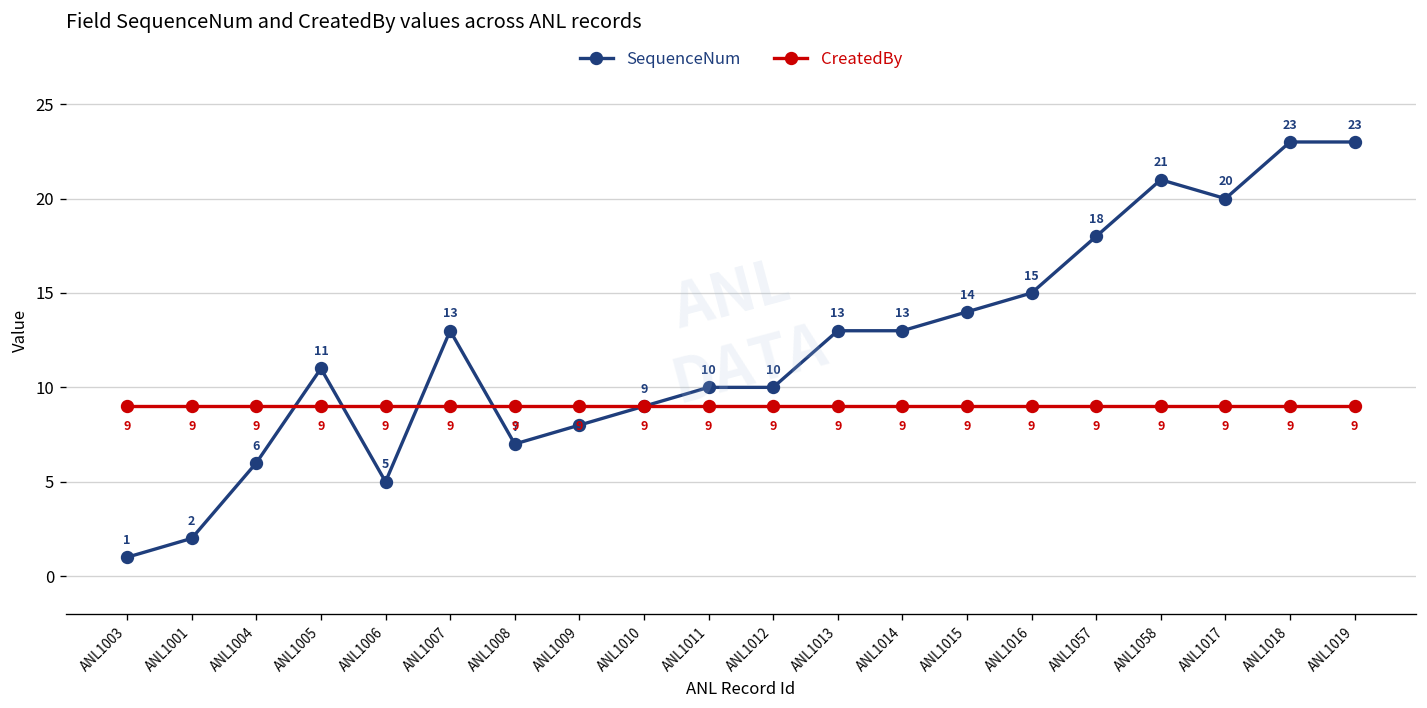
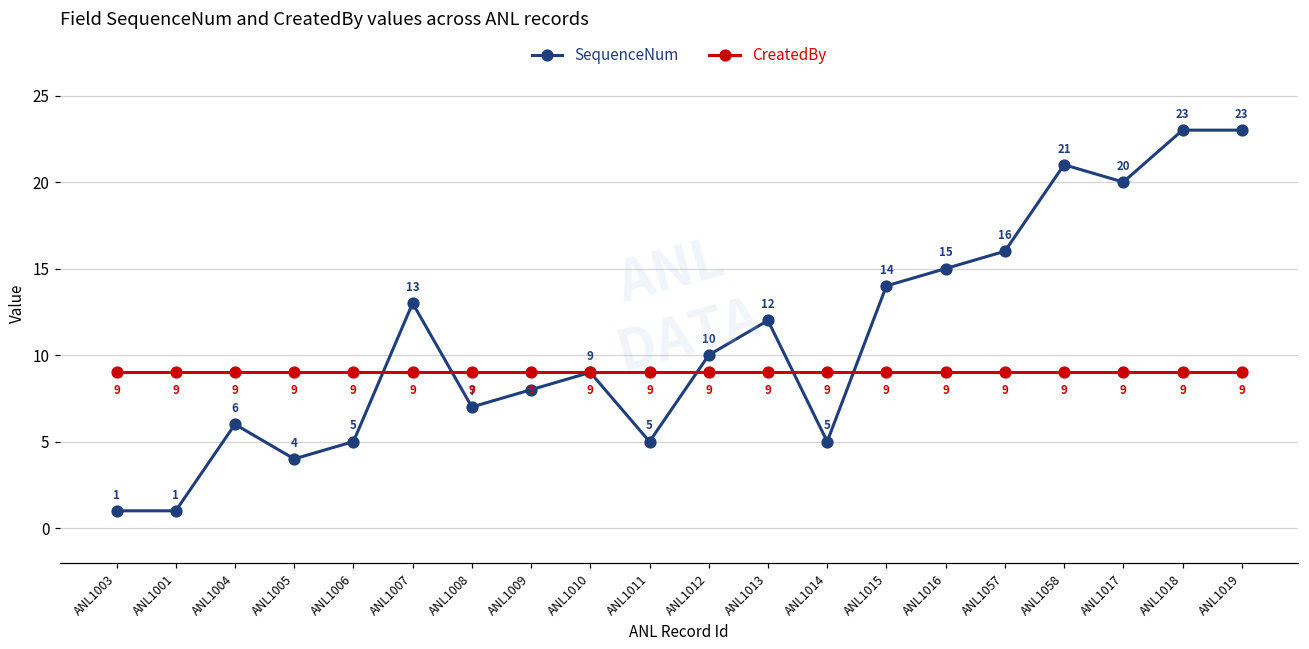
  {
    "SequenceNum": {
      "ANL1003": 1,
-     "ANL1001": 2,
+     "ANL1001": 1,
      "ANL1004": 6,
-     "ANL1005": 11,
+     "ANL1005": 4,
      "ANL1006": 5,
      "ANL1007": 13,
-     "ANL1011": 10,
-     "ANL1013": 13,
-     "ANL1014": 13,
+     "ANL1011": 5,
+     "ANL1013": 12,
+     "ANL1014": 5,
      "ANL1015": 14,
      "ANL1016": 15,
-     "ANL1057": 18,
+     "ANL1057": 16,
      "ANL1058": 21,
      "ANL1017": 20,
      "ANL1018": 23,
      "ANL1019": 23
    },
    "CreatedBy": {
      "ANL1003": 9,
      "ANL1001": 9,
      "ANL1004": 9,
      "ANL1005": 9,
      "ANL1006": 9,
      "ANL1007": 9,
      "ANL1011": 9,
      "ANL1012": 9,
      "ANL1013": 9,
      "ANL1014": 9,
      "ANL1015": 9,
      "ANL1016": 9,
      "ANL1057": 9,
      "ANL1058": 9,
      "ANL1017": 9,
      "ANL1018": 9,
      "ANL1019": 9
    }
  }
